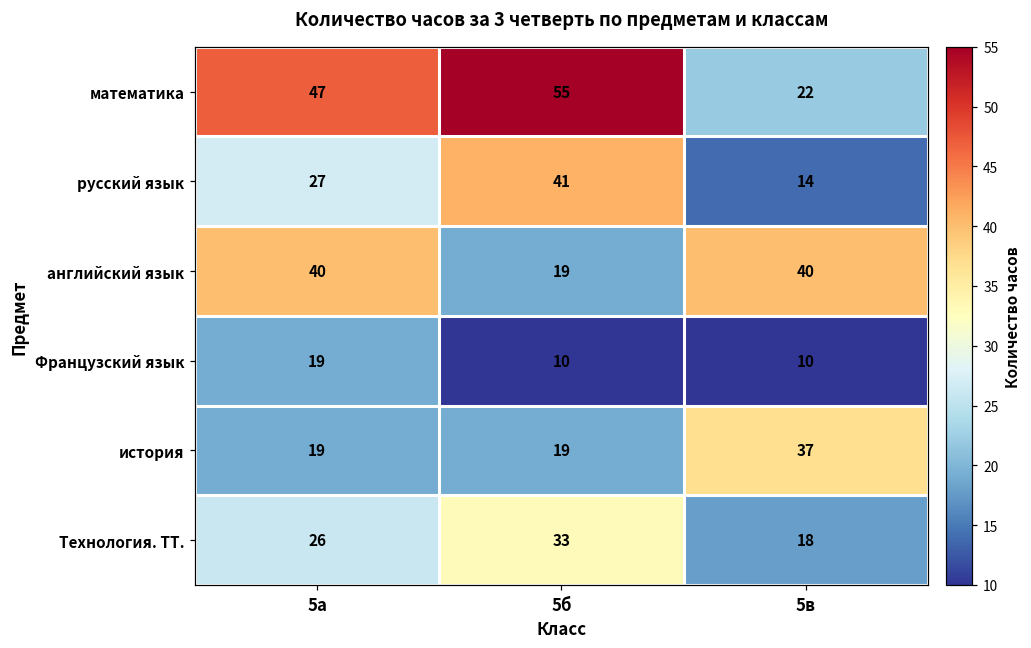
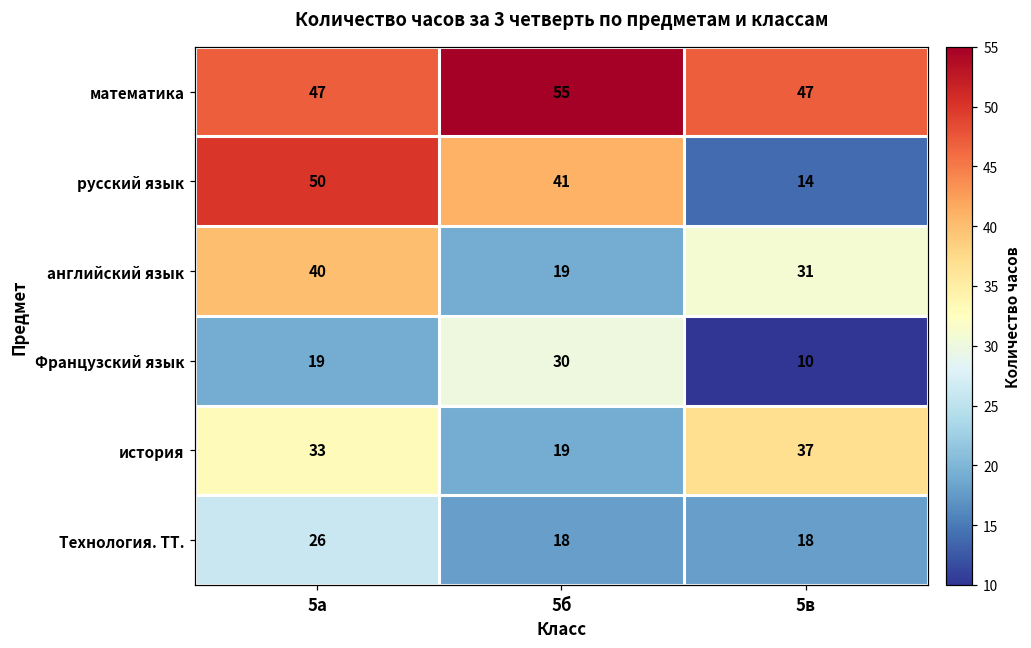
  {
    "математика": {
      "5а": 47,
      "5б": 55,
-     "5в": 22
+     "5в": 47
    },
    "русский язык": {
-     "5а": 27,
+     "5а": 50,
      "5б": 41,
      "5в": 14
    },
    "английский язык": {
      "5а": 40,
      "5б": 19,
-     "5в": 40
+     "5в": 31
    },
    "Французский язык": {
      "5а": 19,
-     "5б": 10,
+     "5б": 30,
      "5в": 10
    },
    "история": {
-     "5а": 19,
+     "5а": 33,
      "5б": 19,
      "5в": 37
    },
    "Технология. ТТ.": {
      "5а": 26,
-     "5б": 33,
+     "5б": 18,
      "5в": 18
    }
  }
